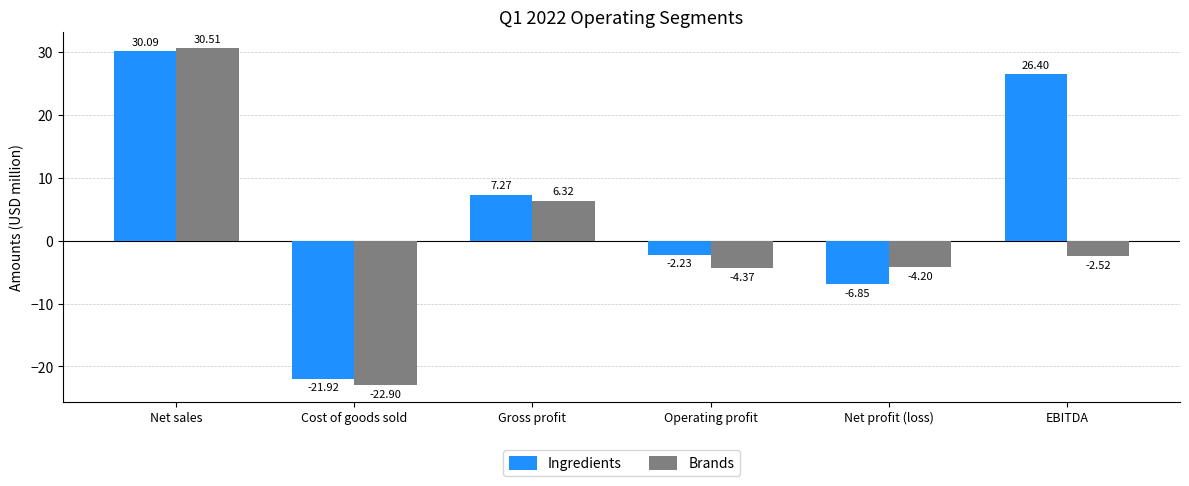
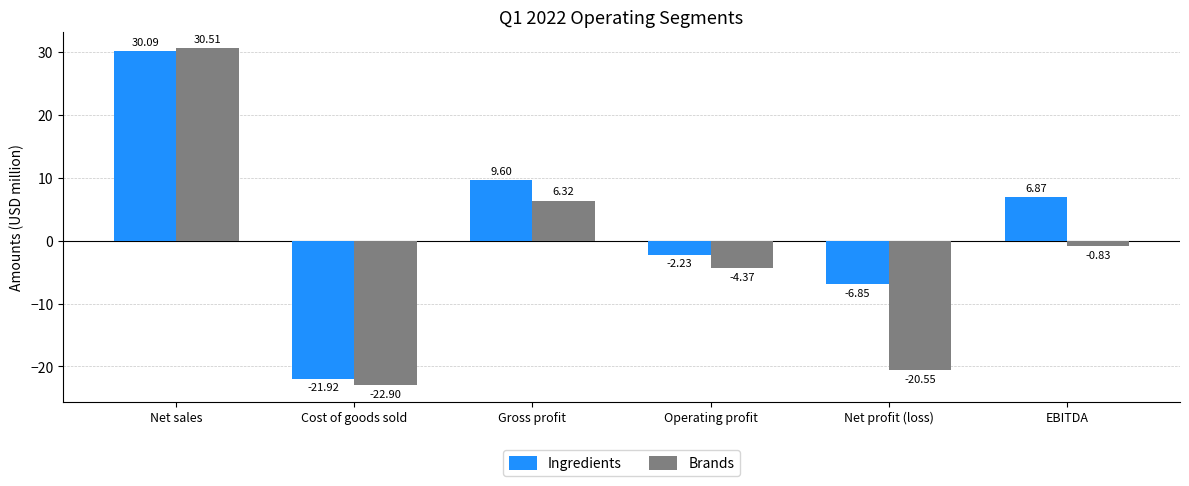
  {
    "Ingredients": {
      "Net sales": 30.09,
      "Cost of goods sold": -21.92,
-     "Gross profit": 7.27,
+     "Gross profit": 9.60,
      "Operating profit": -2.23,
      "Net profit (loss)": -6.85,
-     "EBITDA": 26.40
+     "EBITDA": 6.87
    },
    "Brands": {
      "Net sales": 30.51,
      "Cost of goods sold": -22.90,
      "Gross profit": 6.32,
      "Operating profit": -4.37,
-     "Net profit (loss)": -4.20,
-     "EBITDA": -2.52
+     "Net profit (loss)": -20.55,
+     "EBITDA": -0.83
    }
  }
